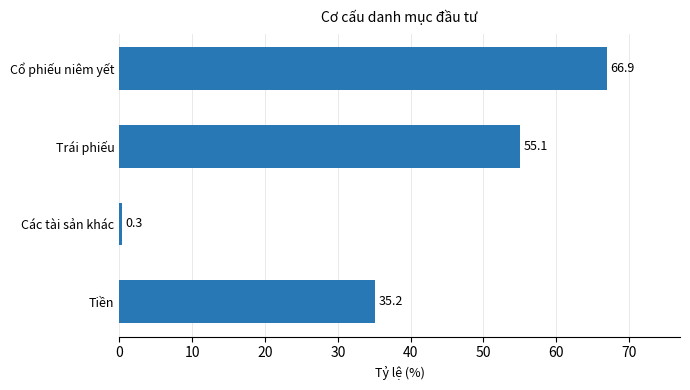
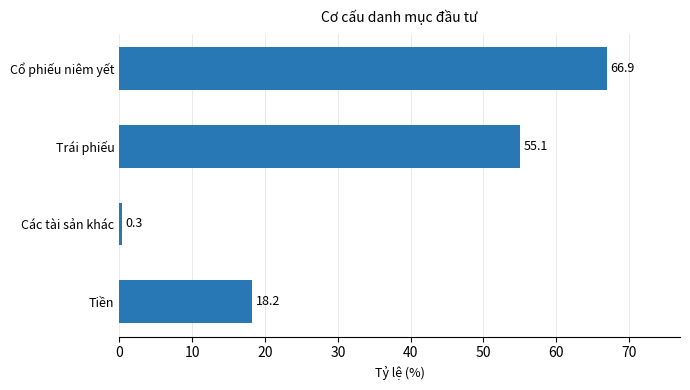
  {
    "Cổ phiếu niêm yết": 66.9,
    "Trái phiếu": 55.1,
    "Các tài sản khác": 0.3,
-   "Tiền": 35.2
+   "Tiền": 18.2
  }
